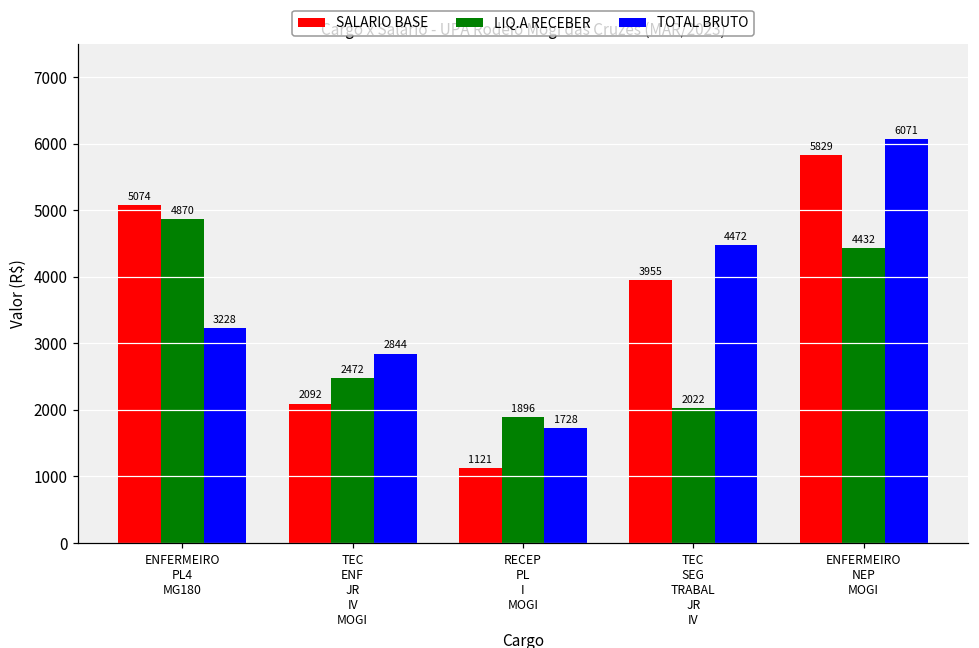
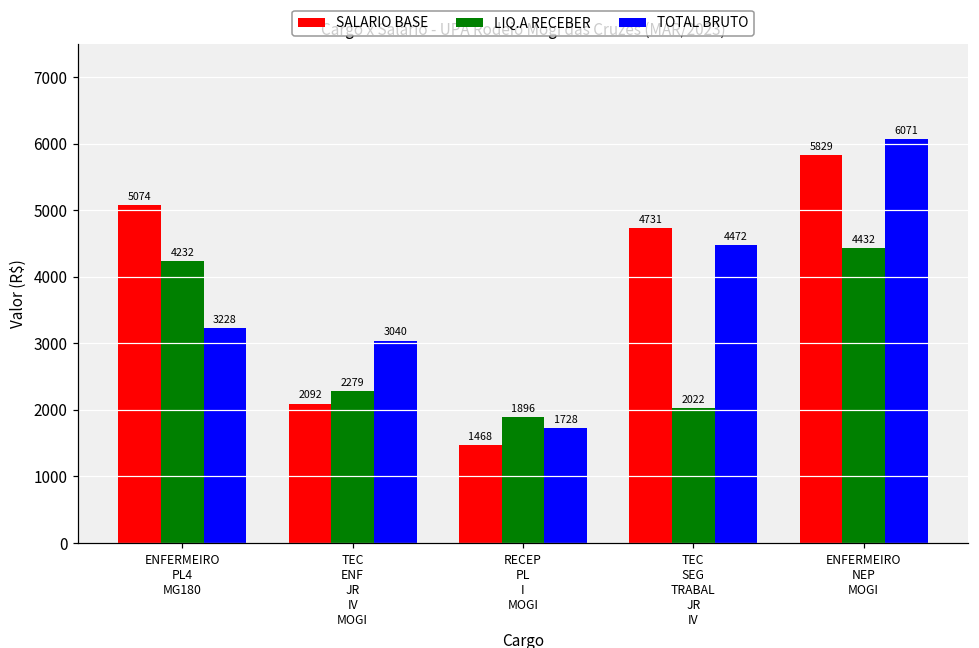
  {
    "SALARIO BASE": {
      "ENFERMEIRO PL4 MG180": 5074,
      "TEC ENF JR IV MOGI": 2092,
-     "RECEP PL I MOGI": 1121,
-     "TEC SEG TRABAL JR IV": 3955,
+     "RECEP PL I MOGI": 1468,
+     "TEC SEG TRABAL JR IV": 4731,
      "ENFERMEIRO NEP MOGI": 5829
    },
    "LIQ.A RECEBER": {
-     "ENFERMEIRO PL4 MG180": 4870,
-     "TEC ENF JR IV MOGI": 2472,
+     "ENFERMEIRO PL4 MG180": 4232,
+     "TEC ENF JR IV MOGI": 2279,
      "RECEP PL I MOGI": 1896,
      "TEC SEG TRABAL JR IV": 2022,
      "ENFERMEIRO NEP MOGI": 4432
    },
    "TOTAL BRUTO": {
      "ENFERMEIRO PL4 MG180": 3228,
-     "TEC ENF JR IV MOGI": 2844,
+     "TEC ENF JR IV MOGI": 3040,
      "RECEP PL I MOGI": 1728,
      "TEC SEG TRABAL JR IV": 4472,
      "ENFERMEIRO NEP MOGI": 6071
    }
  }
